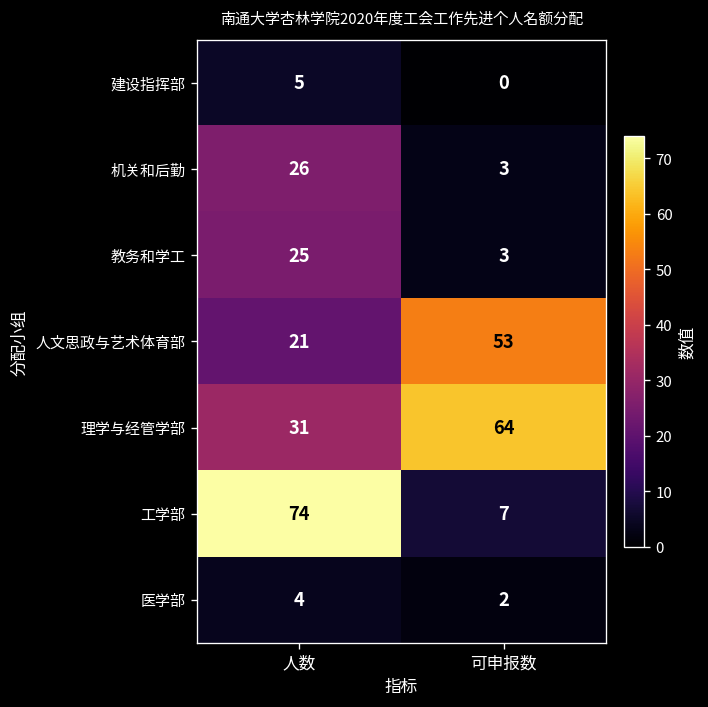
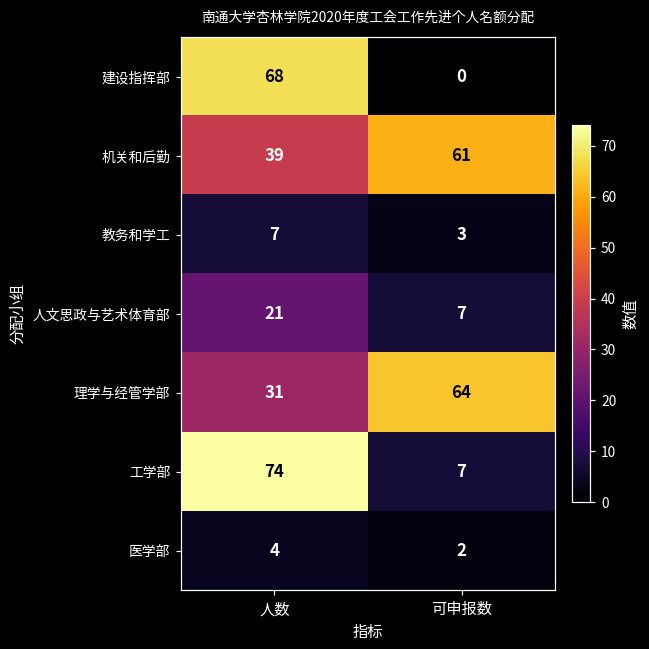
  {
    "建设指挥部": {
-     "人数": 5,
+     "人数": 68,
      "可申报数": 0
    },
    "机关和后勤": {
-     "人数": 26,
-     "可申报数": 3
+     "人数": 39,
+     "可申报数": 61
    },
    "教务和学工": {
-     "人数": 25,
+     "人数": 7,
      "可申报数": 3
    },
    "人文思政与艺术体育部": {
      "人数": 21,
-     "可申报数": 53
+     "可申报数": 7
    },
    "理学与经管学部": {
      "人数": 31,
      "可申报数": 64
    },
    "工学部": {
      "人数": 74,
      "可申报数": 7
    },
    "医学部": {
      "人数": 4,
      "可申报数": 2
    }
  }
